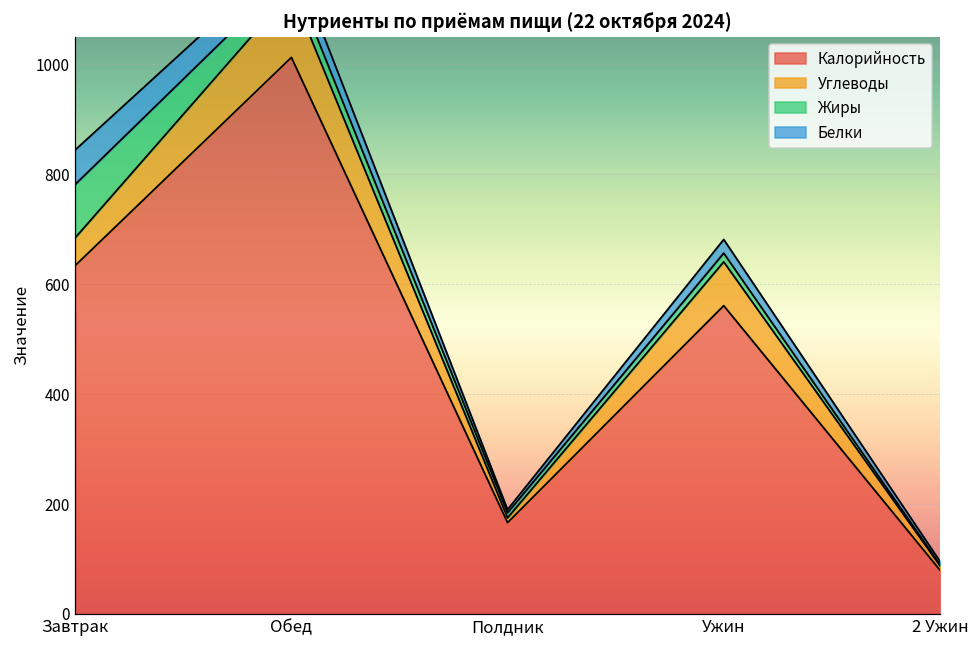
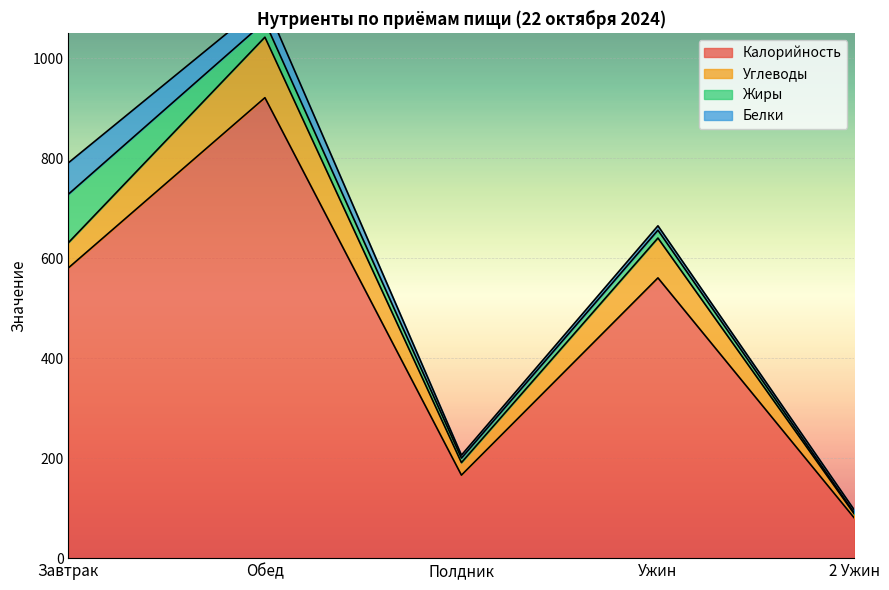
  {
    "Калорийность": {
-     "Завтрак": 630,
-     "Обед": 1010,
+     "Завтрак": 580,
+     "Обед": 920,
      "Полдник": 170,
      "Ужин": 560,
      "2 Ужин": 80
    },
    "Углеводы": {
      "Завтрак": 50,
-     "Полдник": 10,
+     "Полдник": 30,
      "Ужин": 80
    },
    "Жиры": {
      "Завтрак": 100,
      "Полдник": 10,
      "Ужин": 20
    },
    "Белки": {
      "Завтрак": 60,
      "Полдник": 10,
-     "Ужин": 20,
+     "Ужин": 10,
      "2 Ужин": 10
    }
  }
